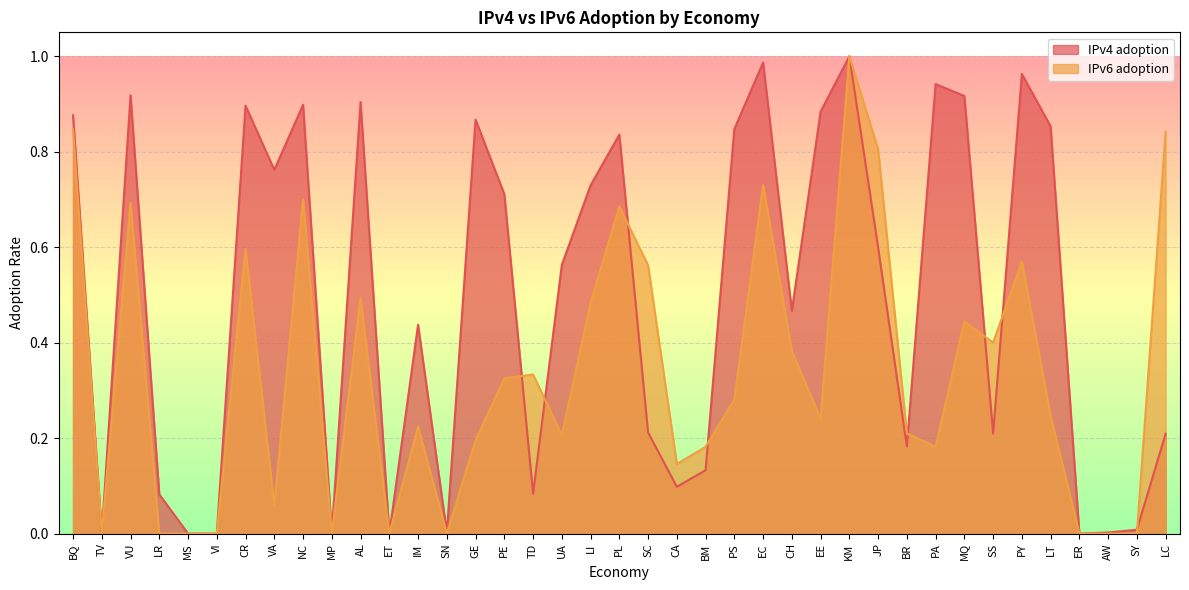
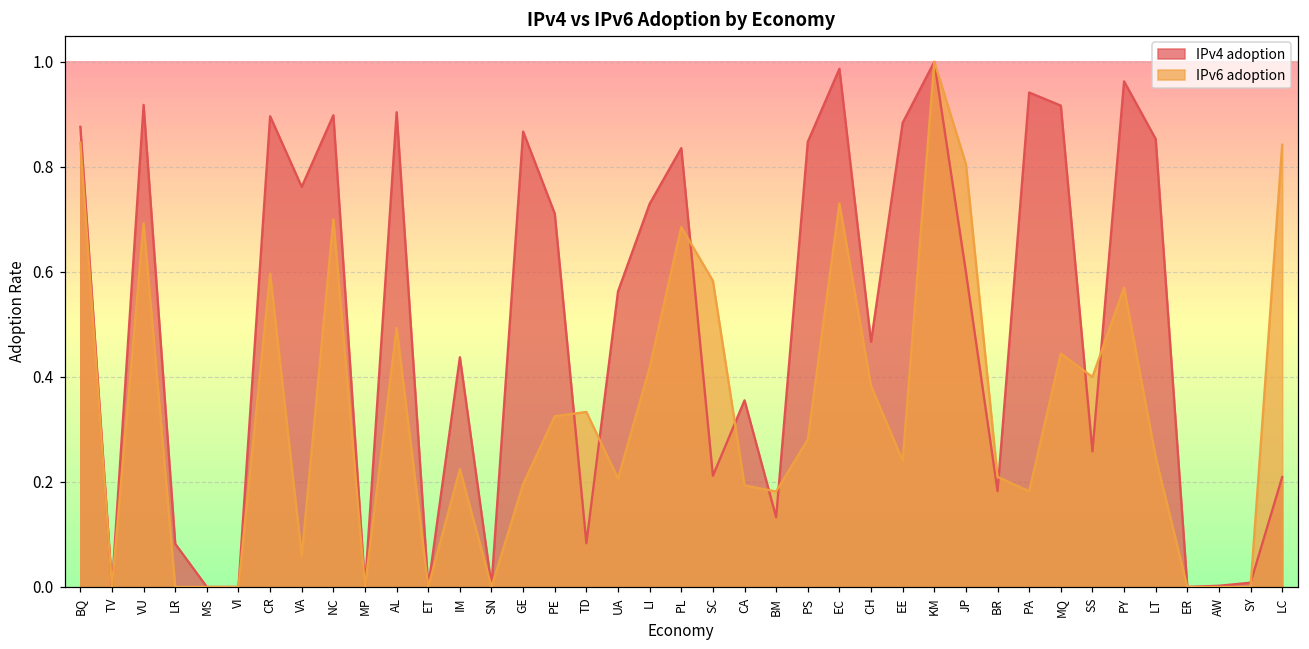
  {
    "IPv4 adoption": {
      "BQ": 0.88,
      "VU": 0.92,
      "LR": 0.08,
      "CR": 0.90,
      "VA": 0.76,
      "NC": 0.90,
      "AL": 0.90,
      "IM": 0.44,
      "GE": 0.87,
      "PE": 0.71,
      "TD": 0.08,
      "UA": 0.56,
      "LI": 0.73,
      "PL": 0.84,
      "SC": 0.21,
-     "CA": 0.10,
+     "CA": 0.36,
      "BM": 0.13,
      "PS": 0.85,
      "EC": 0.99,
      "CH": 0.47,
      "EE": 0.88,
      "JP": 0.60,
      "BR": 0.18,
      "PA": 0.94,
      "MQ": 0.92,
-     "SS": 0.21,
+     "SS": 0.26,
      "PY": 0.96,
      "LT": 0.85,
      "SY": 0.01,
      "LC": 0.21
    },
    "IPv6 adoption": {
      "BQ": 0.85,
      "VU": 0.69,
      "LR": 0.00,
      "CR": 0.60,
      "VA": 0.06,
      "NC": 0.70,
      "AL": 0.49,
      "IM": 0.22,
      "GE": 0.20,
      "PE": 0.33,
      "TD": 0.33,
      "UA": 0.21,
-     "LI": 0.48,
+     "LI": 0.42,
      "PL": 0.69,
-     "SC": 0.56,
-     "CA": 0.15,
+     "SC": 0.58,
+     "CA": 0.19,
      "BM": 0.18,
      "PS": 0.28,
      "EC": 0.73,
      "CH": 0.38,
      "EE": 0.24,
      "JP": 0.81,
      "BR": 0.21,
      "PA": 0.18,
      "MQ": 0.44,
      "SS": 0.40,
      "PY": 0.57,
      "LT": 0.25,
      "SY": 0.00,
      "LC": 0.84
    }
  }
